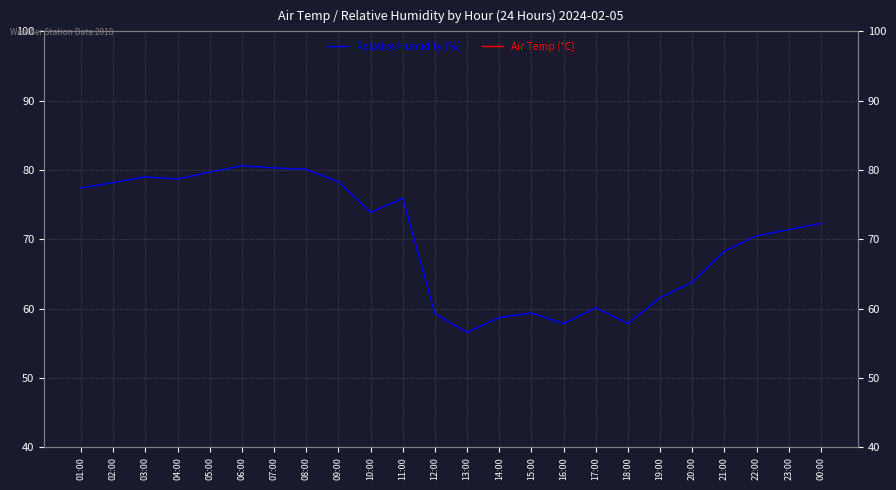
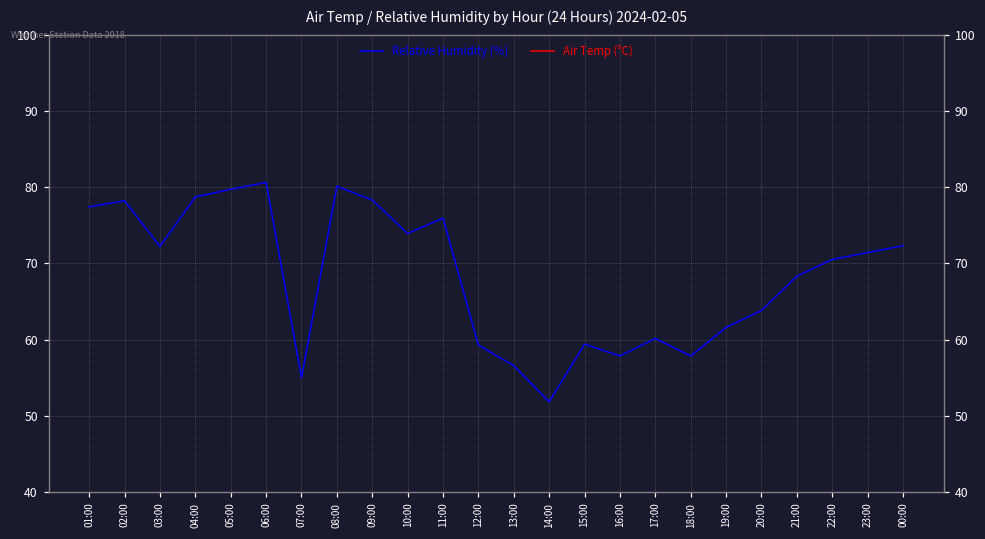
  {
    "Relative Humidity (%)": {
      "01:00": 77,
      "02:00": 78,
-     "03:00": 79,
+     "03:00": 72,
      "04:00": 79,
      "05:00": 80,
      "06:00": 81,
-     "07:00": 80,
+     "07:00": 55,
      "08:00": 80,
      "09:00": 78,
      "10:00": 74,
      "11:00": 76,
      "12:00": 59,
      "13:00": 57,
-     "14:00": 59,
+     "14:00": 52,
      "15:00": 59,
      "16:00": 58,
      "17:00": 60,
      "18:00": 58,
      "19:00": 62,
      "20:00": 64,
      "21:00": 68,
      "22:00": 71,
      "23:00": 71,
      "00:00": 72
    }
  }
